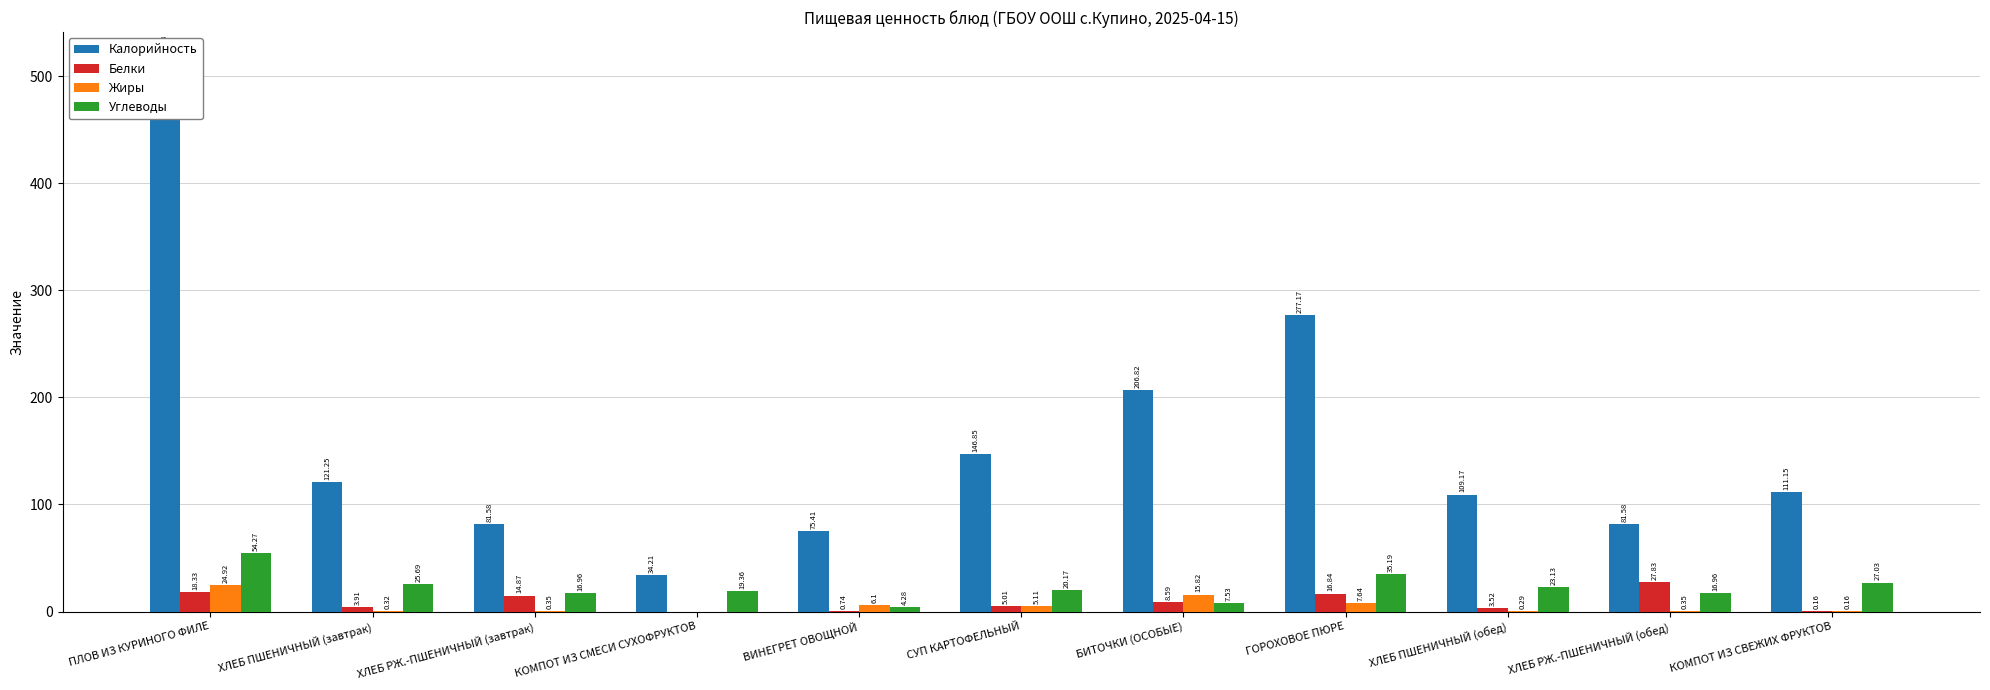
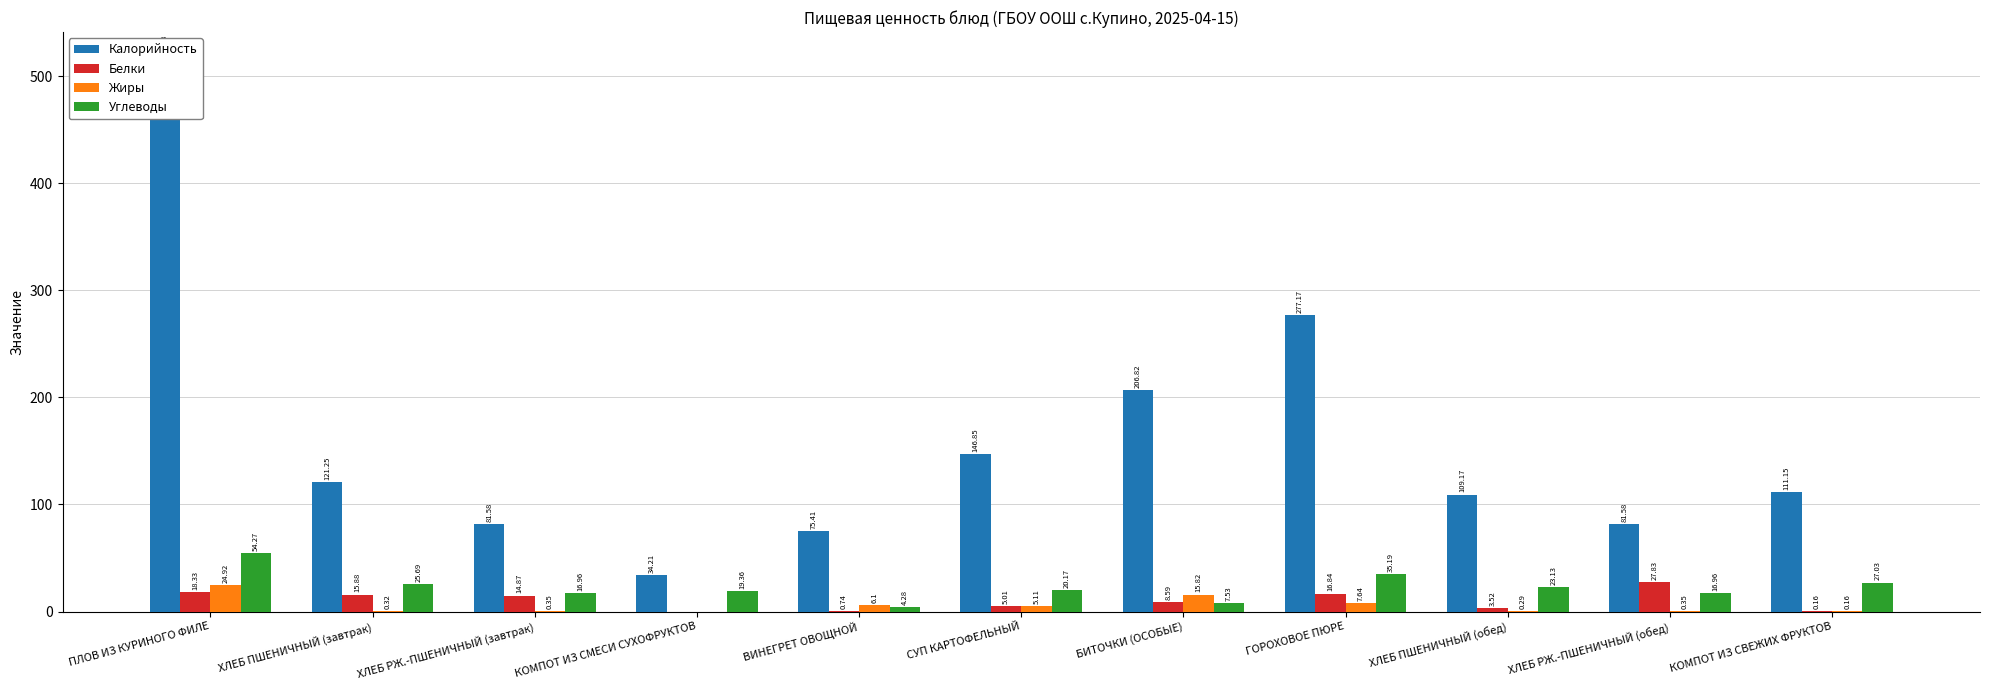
  {
    "Калорийность": {
      "ХЛЕБ ПШЕНИЧНЫЙ (завтрак)": 121.25,
      "ХЛЕБ РЖ.-ПШЕНИЧНЫЙ (завтрак)": 81.58,
      "КОМПОТ ИЗ СМЕСИ СУХОФРУКТОВ": 34.21,
      "ВИНЕГРЕТ ОВОЩНОЙ": 75.41,
      "СУП КАРТОФЕЛЬНЫЙ": 146.85,
      "БИТОЧКИ (ОСОБЫЕ)": 206.82,
      "ГОРОХОВОЕ ПЮРЕ": 277.17,
      "ХЛЕБ ПШЕНИЧНЫЙ (обед)": 109.17,
      "ХЛЕБ РЖ.-ПШЕНИЧНЫЙ (обед)": 81.58,
      "КОМПОТ ИЗ СВЕЖИХ ФРУКТОВ": 111.15
    },
    "Белки": {
      "ПЛОВ ИЗ КУРИНОГО ФИЛЕ": 18.33,
-     "ХЛЕБ ПШЕНИЧНЫЙ (завтрак)": 3.91,
+     "ХЛЕБ ПШЕНИЧНЫЙ (завтрак)": 15.88,
      "ХЛЕБ РЖ.-ПШЕНИЧНЫЙ (завтрак)": 14.87,
      "ВИНЕГРЕТ ОВОЩНОЙ": 0.74,
      "СУП КАРТОФЕЛЬНЫЙ": 5.01,
      "БИТОЧКИ (ОСОБЫЕ)": 8.59,
      "ГОРОХОВОЕ ПЮРЕ": 16.84,
      "ХЛЕБ ПШЕНИЧНЫЙ (обед)": 3.52,
      "ХЛЕБ РЖ.-ПШЕНИЧНЫЙ (обед)": 27.83,
      "КОМПОТ ИЗ СВЕЖИХ ФРУКТОВ": 0.16
    },
    "Жиры": {
      "ПЛОВ ИЗ КУРИНОГО ФИЛЕ": 24.92,
      "ХЛЕБ ПШЕНИЧНЫЙ (завтрак)": 0.32,
      "ХЛЕБ РЖ.-ПШЕНИЧНЫЙ (завтрак)": 0.35,
      "ВИНЕГРЕТ ОВОЩНОЙ": 6.1,
      "СУП КАРТОФЕЛЬНЫЙ": 5.11,
      "БИТОЧКИ (ОСОБЫЕ)": 15.82,
      "ГОРОХОВОЕ ПЮРЕ": 7.64,
      "ХЛЕБ ПШЕНИЧНЫЙ (обед)": 0.29,
      "ХЛЕБ РЖ.-ПШЕНИЧНЫЙ (обед)": 0.35,
      "КОМПОТ ИЗ СВЕЖИХ ФРУКТОВ": 0.16
    },
    "Углеводы": {
      "ПЛОВ ИЗ КУРИНОГО ФИЛЕ": 54.27,
      "ХЛЕБ ПШЕНИЧНЫЙ (завтрак)": 25.69,
      "ХЛЕБ РЖ.-ПШЕНИЧНЫЙ (завтрак)": 16.96,
      "КОМПОТ ИЗ СМЕСИ СУХОФРУКТОВ": 19.36,
      "ВИНЕГРЕТ ОВОЩНОЙ": 4.28,
      "СУП КАРТОФЕЛЬНЫЙ": 20.17,
      "БИТОЧКИ (ОСОБЫЕ)": 7.53,
      "ГОРОХОВОЕ ПЮРЕ": 35.19,
      "ХЛЕБ ПШЕНИЧНЫЙ (обед)": 23.13,
      "ХЛЕБ РЖ.-ПШЕНИЧНЫЙ (обед)": 16.96,
      "КОМПОТ ИЗ СВЕЖИХ ФРУКТОВ": 27.03
    }
  }
